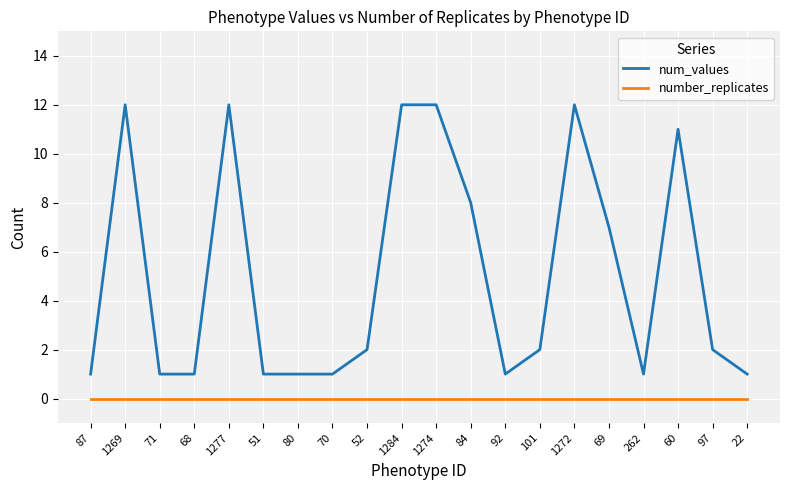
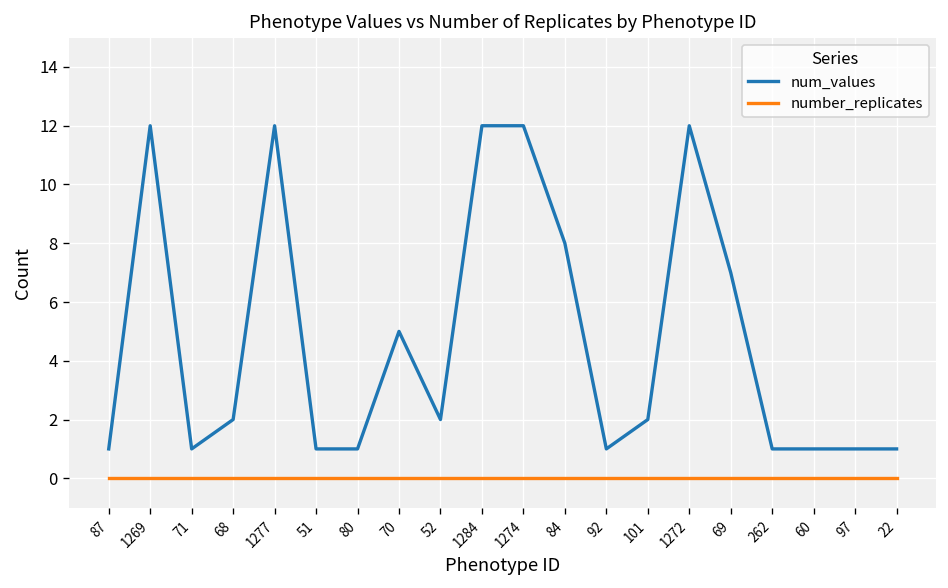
  {
    "num_values": {
      "87": 1,
      "1269": 12,
      "71": 1,
-     "68": 1,
+     "68": 2,
      "1277": 12,
      "51": 1,
      "80": 1,
-     "70": 1,
+     "70": 5,
      "52": 2,
      "1284": 12,
      "1274": 12,
      "84": 8,
      "92": 1,
      "101": 2,
      "1272": 12,
      "69": 7,
      "262": 1,
-     "60": 11,
-     "97": 2,
+     "60": 1,
+     "97": 1,
      "22": 1
    },
    "number_replicates": {
      "87": 0,
      "1269": 0,
      "71": 0,
      "68": 0,
      "1277": 0,
      "51": 0,
      "80": 0,
      "70": 0,
      "52": 0,
      "1284": 0,
      "1274": 0,
      "84": 0,
      "92": 0,
      "101": 0,
      "1272": 0,
      "69": 0,
      "262": 0,
      "60": 0,
      "97": 0,
      "22": 0
    }
  }
